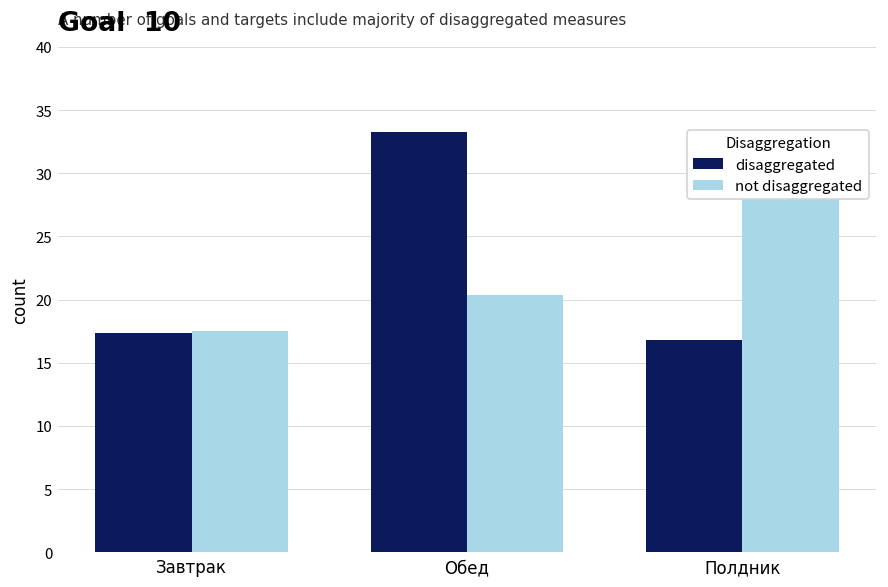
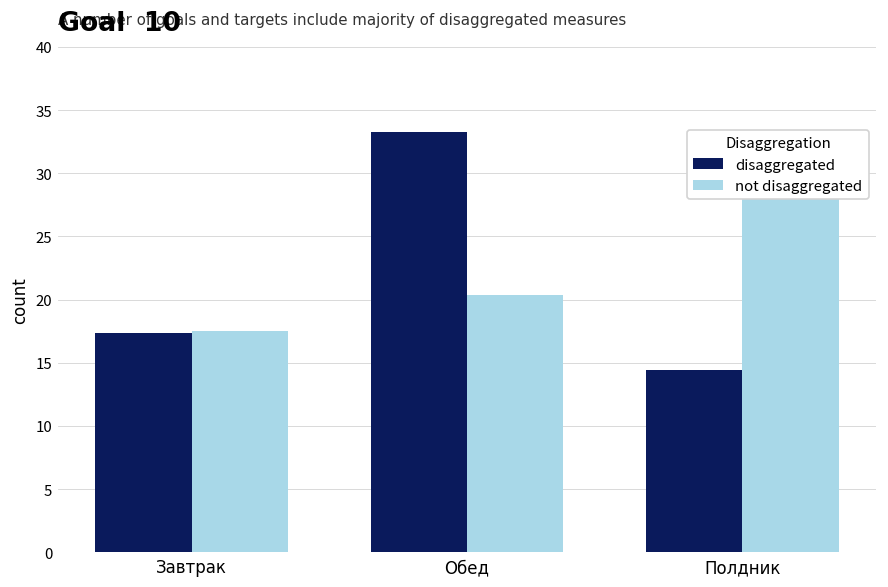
  {
    "disaggregated": {
      "Завтрак": 17.3,
      "Обед": 33.2,
-     "Полдник": 16.8
+     "Полдник": 14.4
    },
    "not disaggregated": {
      "Завтрак": 17.6,
      "Обед": 20.4
    }
  }
